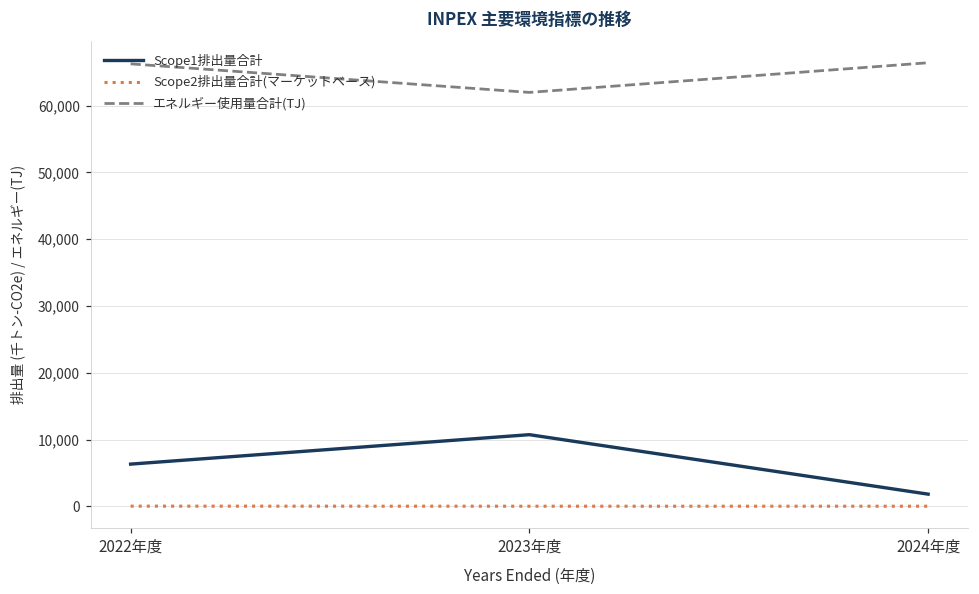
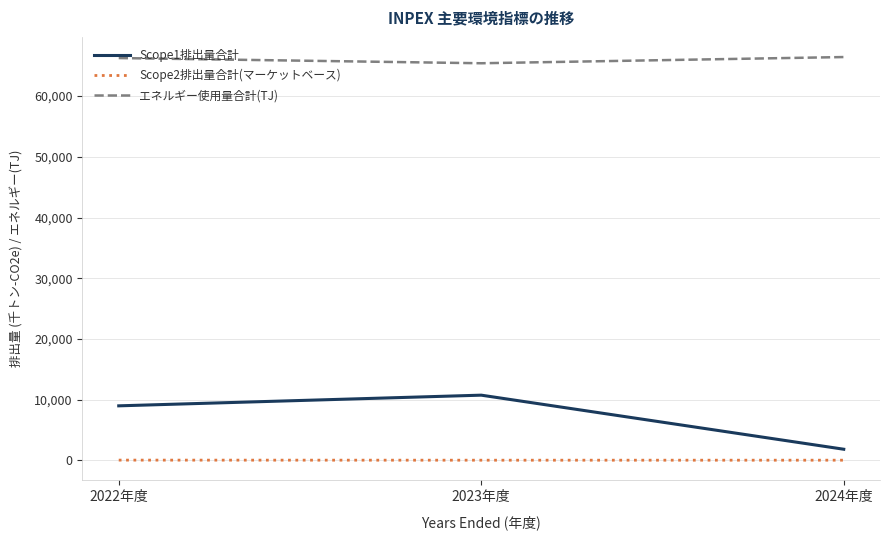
  {
    "Scope1排出量合計": {
-     "2022年度": "6,000",
+     "2022年度": "9,000",
      "2023年度": "11,000",
      "2024年度": "2,000"
    },
    "Scope2排出量合計(マーケットベース)": {
      "2022年度": "0",
      "2023年度": "0",
      "2024年度": "0"
    },
    "エネルギー使用量合計(TJ)": {
      "2022年度": "66,000",
-     "2023年度": "62,000",
+     "2023年度": "65,000",
      "2024年度": "66,000"
    }
  }
